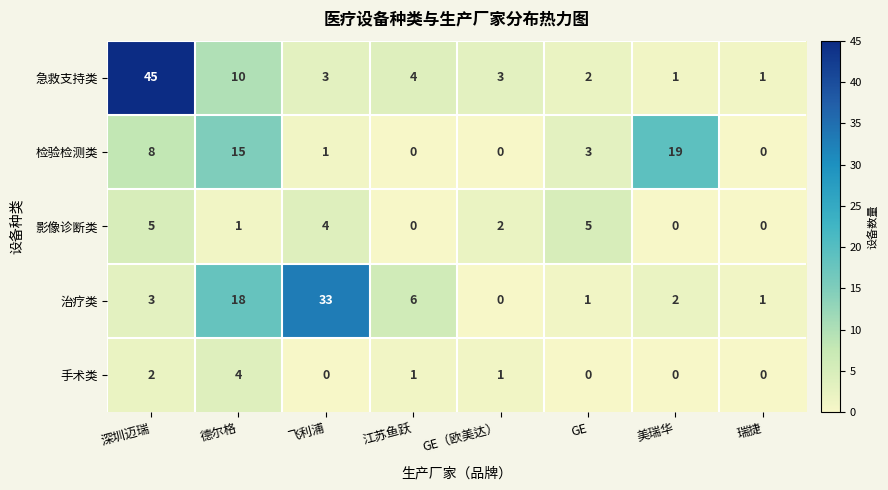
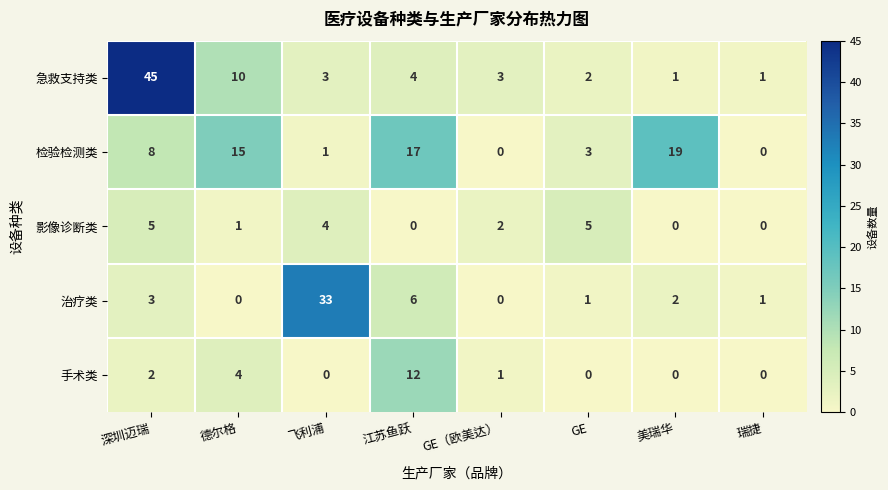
  {
    "急救支持类": {
      "深圳迈瑞": 45,
      "德尔格": 10,
      "飞利浦": 3,
      "江苏鱼跃": 4,
      "GE（欧美达）": 3,
      "GE": 2,
      "美瑞华": 1,
      "瑞捷": 1
    },
    "检验检测类": {
      "深圳迈瑞": 8,
      "德尔格": 15,
      "飞利浦": 1,
-     "江苏鱼跃": 0,
+     "江苏鱼跃": 17,
      "GE（欧美达）": 0,
      "GE": 3,
      "美瑞华": 19,
      "瑞捷": 0
    },
    "影像诊断类": {
      "深圳迈瑞": 5,
      "德尔格": 1,
      "飞利浦": 4,
      "江苏鱼跃": 0,
      "GE（欧美达）": 2,
      "GE": 5,
      "美瑞华": 0,
      "瑞捷": 0
    },
    "治疗类": {
      "深圳迈瑞": 3,
-     "德尔格": 18,
+     "德尔格": 0,
      "飞利浦": 33,
      "江苏鱼跃": 6,
      "GE（欧美达）": 0,
      "GE": 1,
      "美瑞华": 2,
      "瑞捷": 1
    },
    "手术类": {
      "深圳迈瑞": 2,
      "德尔格": 4,
      "飞利浦": 0,
-     "江苏鱼跃": 1,
+     "江苏鱼跃": 12,
      "GE（欧美达）": 1,
      "GE": 0,
      "美瑞华": 0,
      "瑞捷": 0
    }
  }
